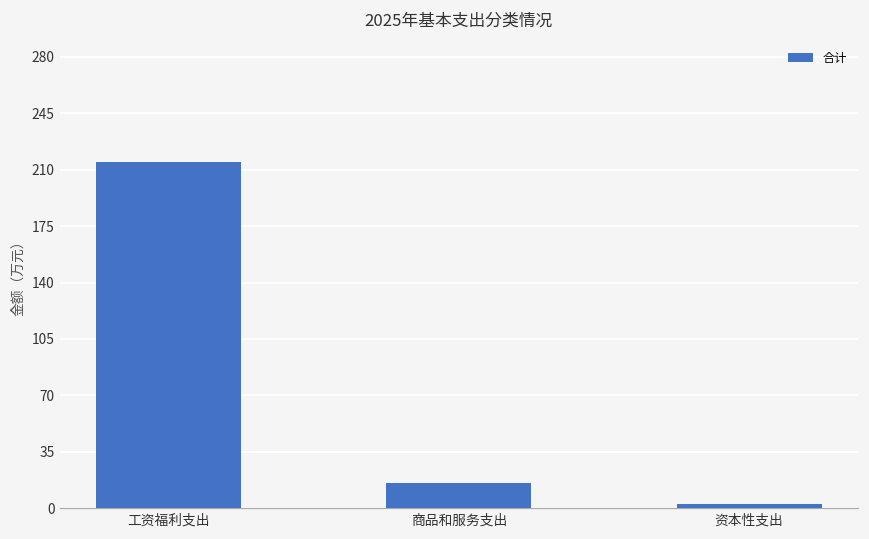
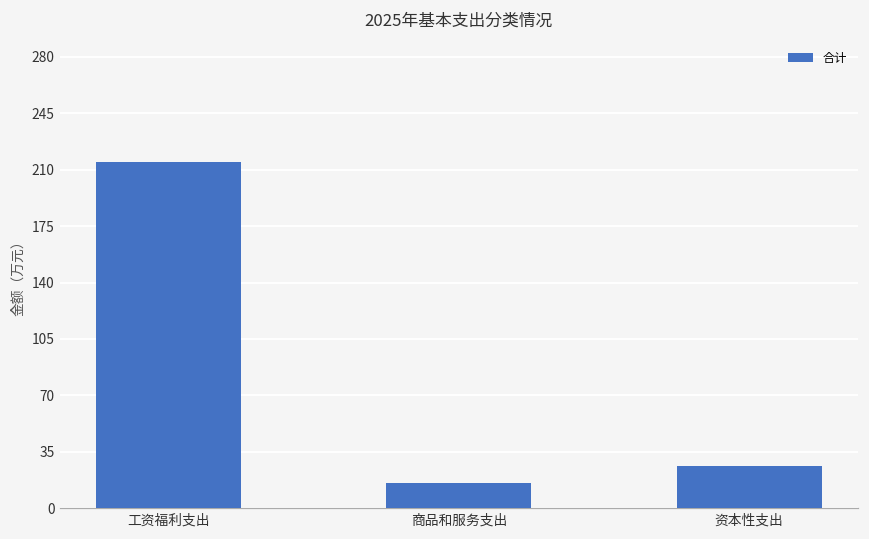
  {
    "工资福利支出": 215,
    "商品和服务支出": 16,
-   "资本性支出": 3
+   "资本性支出": 27
  }
